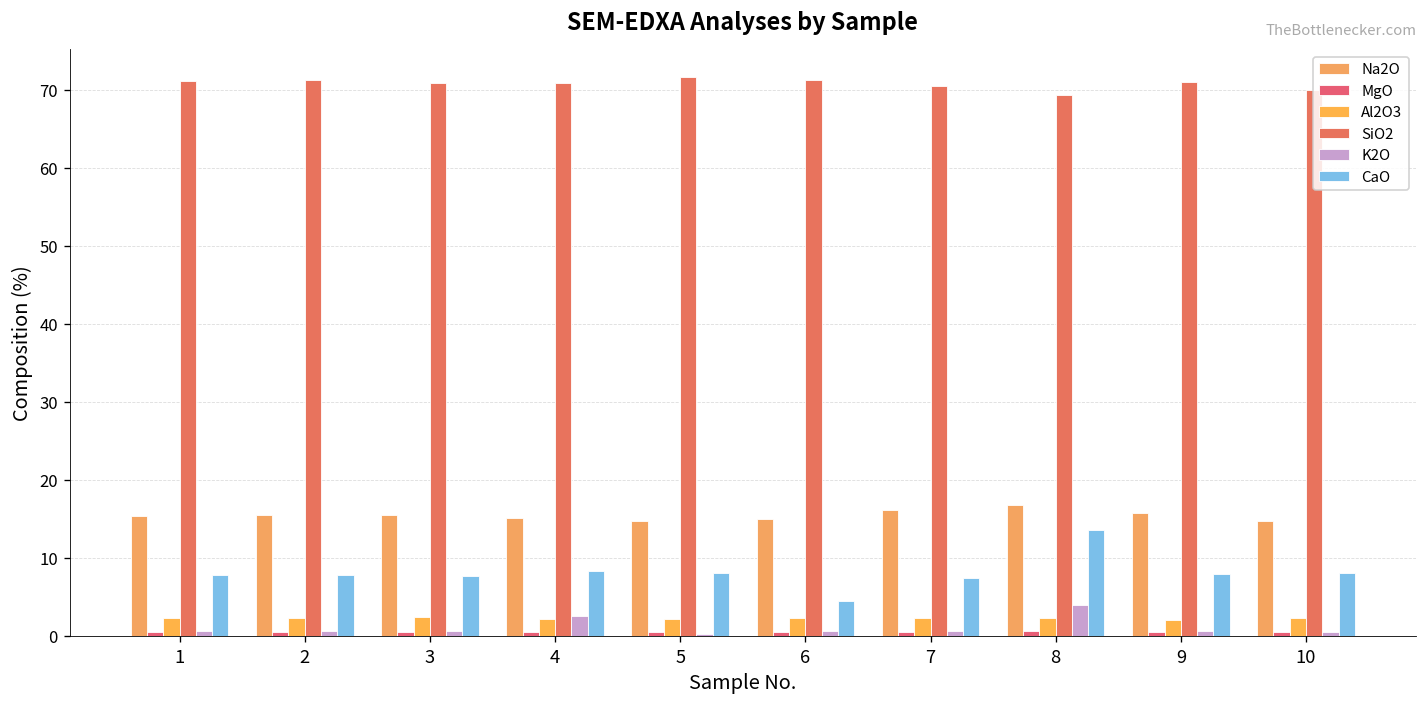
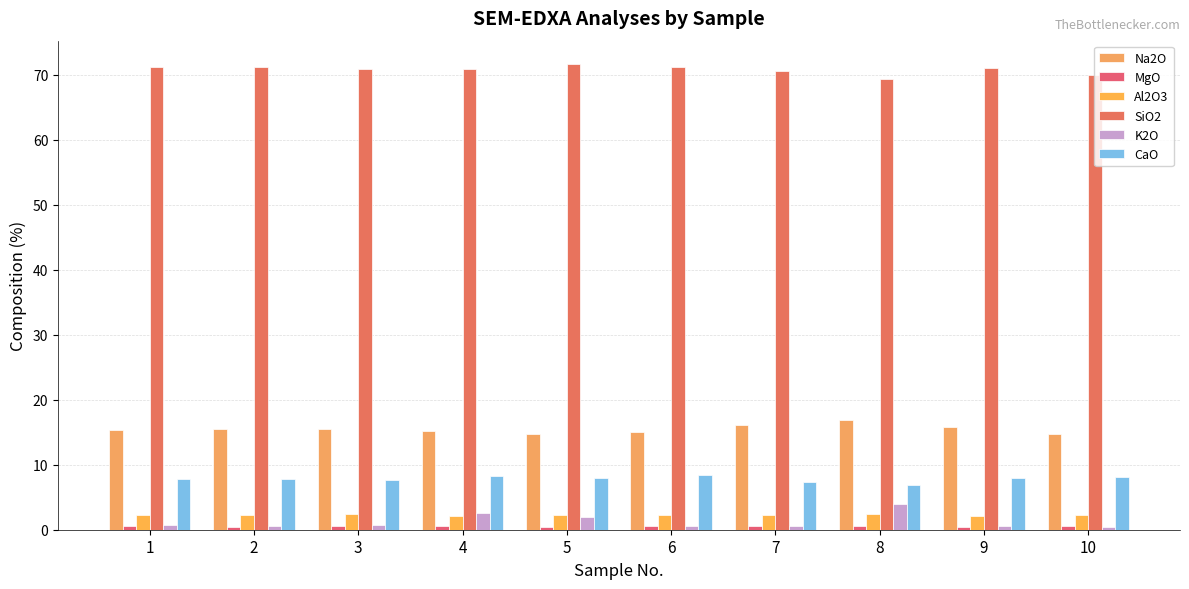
  {
    "K2O": {
      "1": 1,
      "2": 1,
      "3": 1,
      "4": 3,
-     "5": 0,
+     "5": 2,
      "6": 1,
      "7": 1,
      "8": 4,
      "9": 1,
      "10": 0
    },
    "CaO": {
      "1": 8,
      "2": 8,
      "3": 8,
      "4": 8,
      "5": 8,
-     "6": 4,
+     "6": 8,
      "7": 7,
-     "8": 14,
+     "8": 7,
      "9": 8,
      "10": 8
    }
  }
